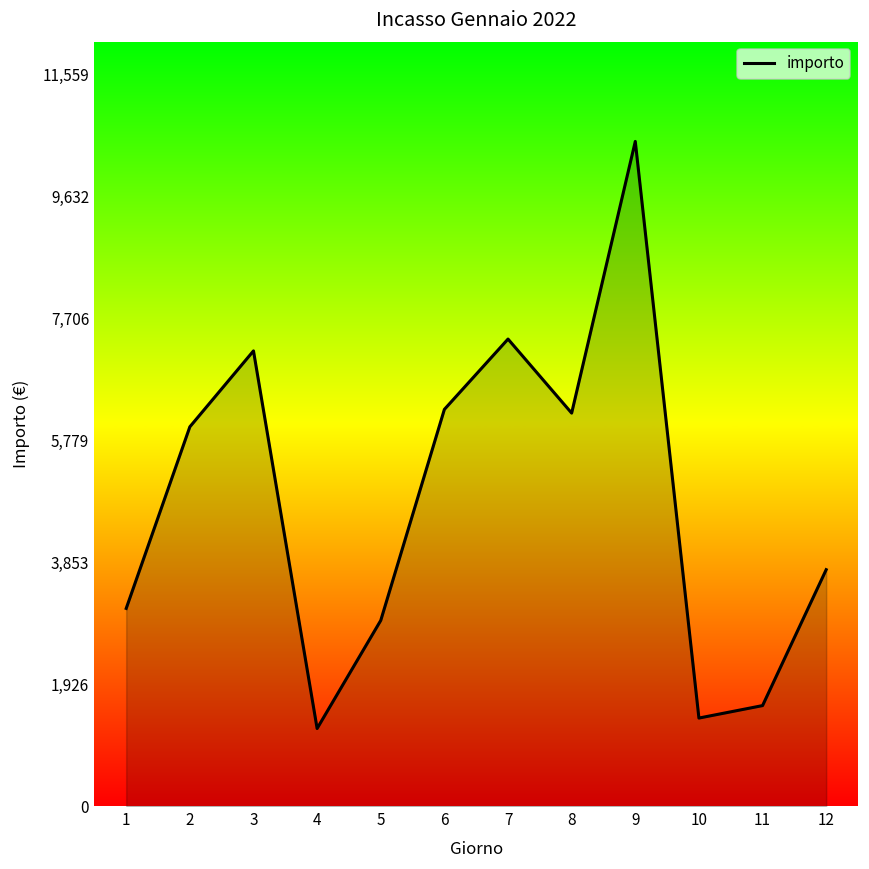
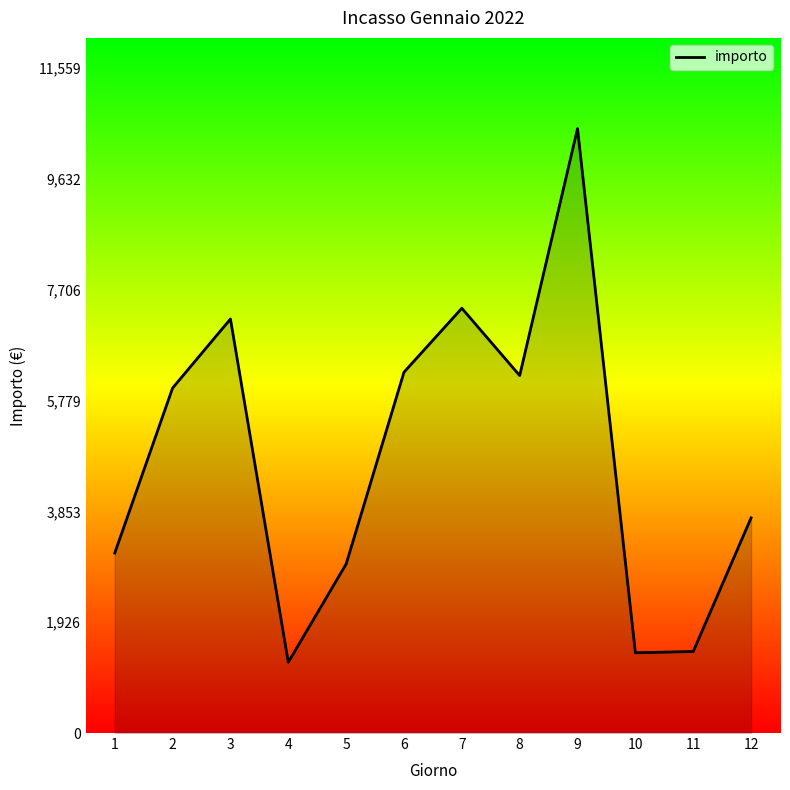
  {
    "1": "3,100",
    "2": "6,000",
    "3": "7,200",
    "4": "1,200",
    "5": "2,900",
    "6": "6,300",
    "7": "7,400",
    "8": "6,200",
    "9": "10,500",
    "10": "1,400",
-   "11": "1,600",
+   "11": "1,400",
    "12": "3,700"
  }
